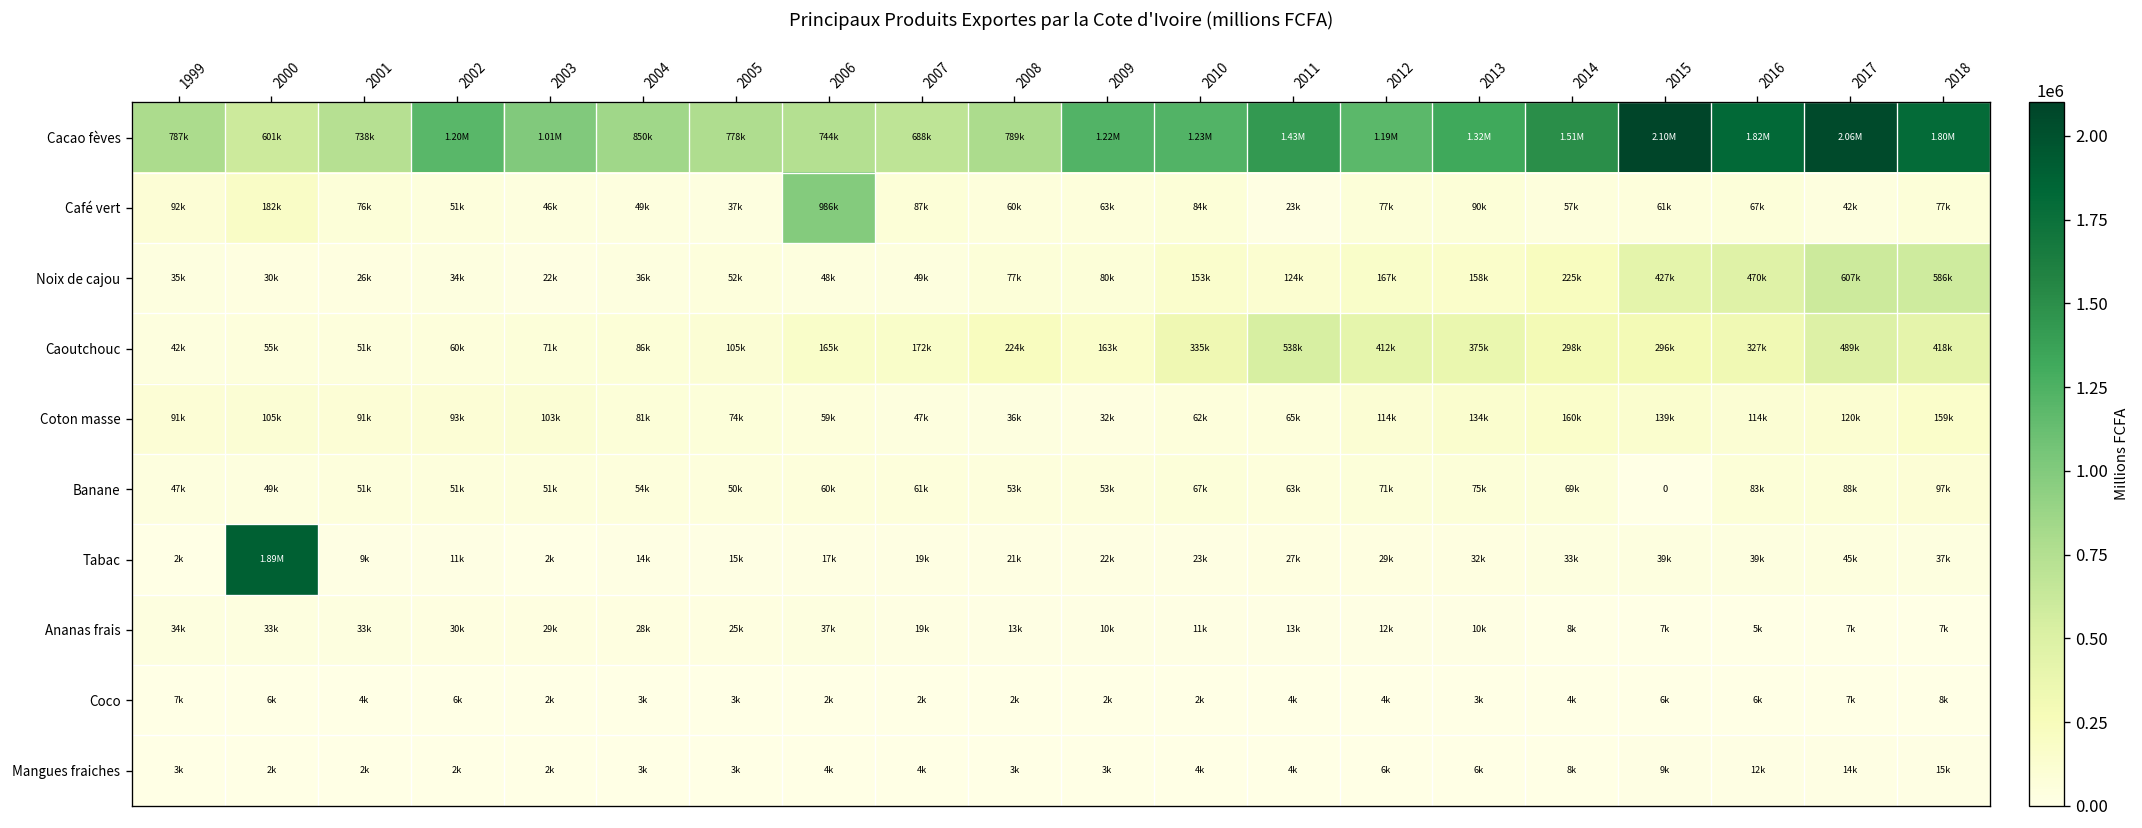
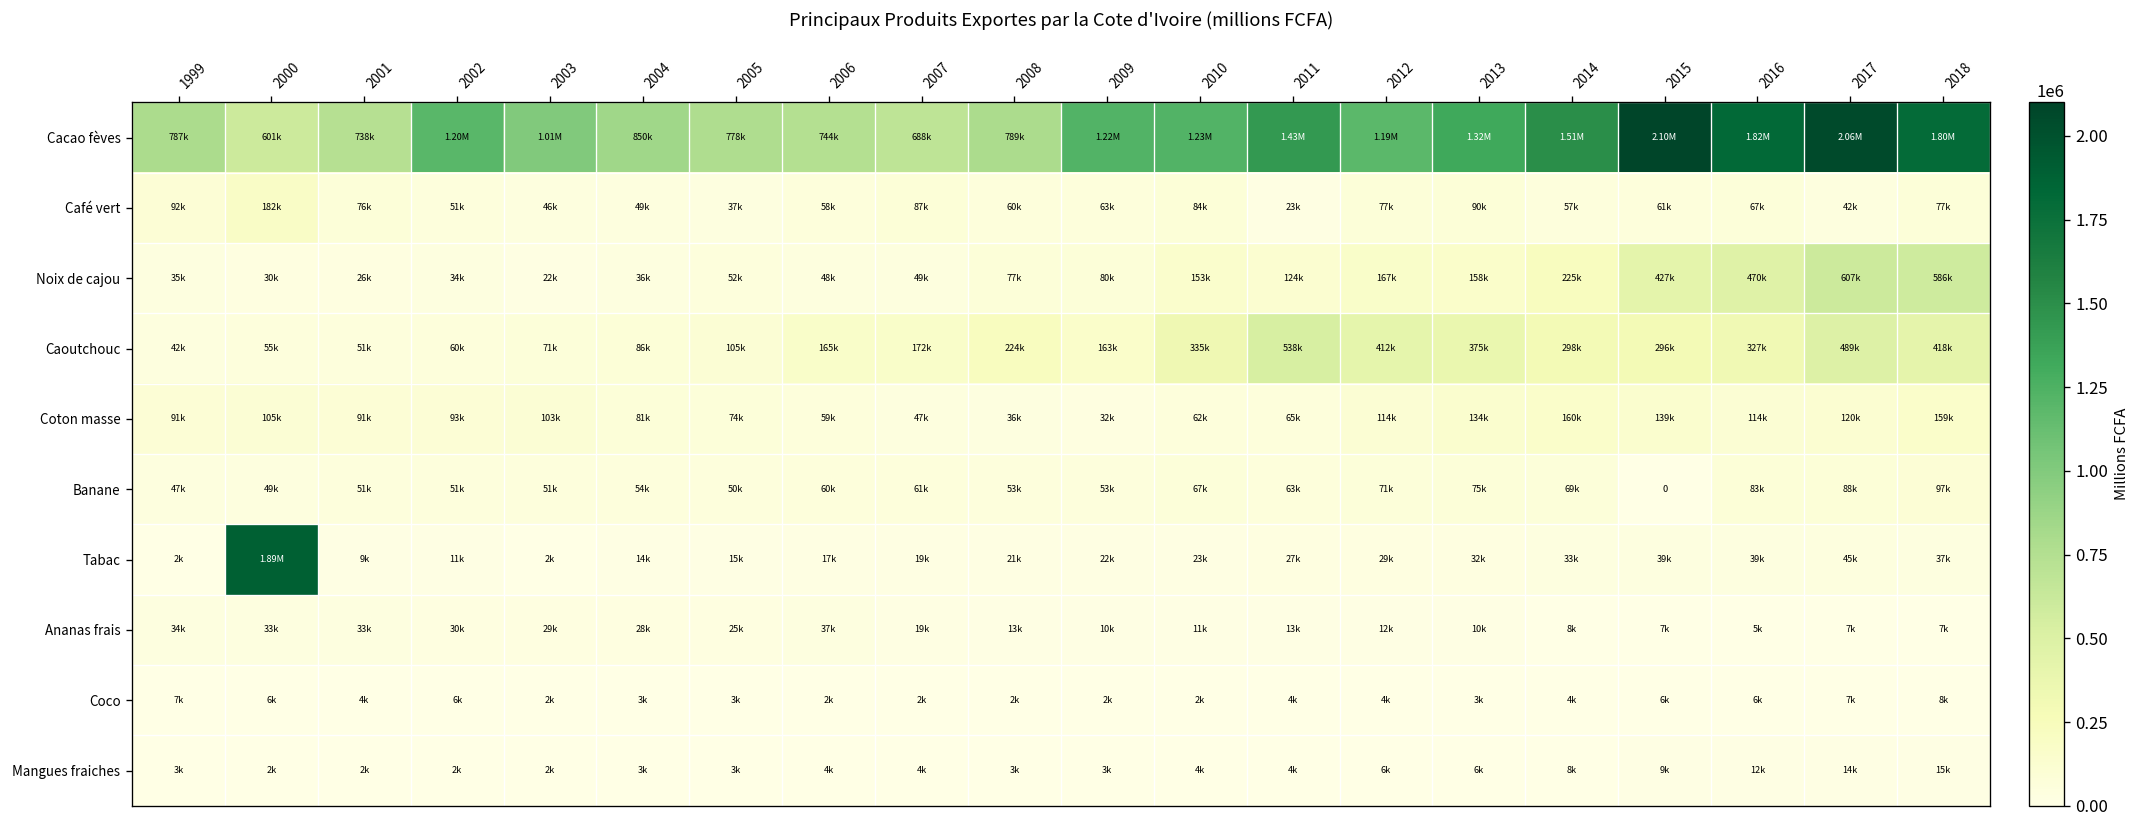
  {
    "Cacao fèves": {
      "1999": "787k",
      "2000": "601k",
      "2001": "738k",
      "2002": "1.20M",
      "2003": "1.01M",
      "2004": "850k",
      "2005": "778k",
      "2006": "744k",
      "2007": "688k",
      "2008": "789k",
      "2009": "1.22M",
      "2010": "1.23M",
      "2011": "1.43M",
      "2012": "1.19M",
      "2013": "1.32M",
      "2014": "1.51M",
      "2015": "2.10M",
      "2016": "1.82M",
      "2017": "2.06M",
      "2018": "1.80M"
    },
    "Café vert": {
      "1999": "92k",
      "2000": "182k",
      "2001": "76k",
      "2002": "51k",
      "2003": "46k",
      "2004": "49k",
      "2005": "37k",
-     "2006": "986k",
+     "2006": "58k",
      "2007": "87k",
      "2008": "60k",
      "2009": "63k",
      "2010": "84k",
      "2011": "23k",
      "2012": "77k",
      "2013": "90k",
      "2014": "57k",
      "2015": "61k",
      "2016": "67k",
      "2017": "42k",
      "2018": "77k"
    },
    "Noix de cajou": {
      "1999": "35k",
      "2000": "30k",
      "2001": "26k",
      "2002": "34k",
      "2003": "22k",
      "2004": "36k",
      "2005": "52k",
      "2006": "48k",
      "2007": "49k",
      "2008": "77k",
      "2009": "80k",
      "2010": "153k",
      "2011": "124k",
      "2012": "167k",
      "2013": "158k",
      "2014": "225k",
      "2015": "427k",
      "2016": "470k",
      "2017": "607k",
      "2018": "586k"
    },
    "Caoutchouc": {
      "1999": "42k",
      "2000": "55k",
      "2001": "51k",
      "2002": "60k",
      "2003": "71k",
      "2004": "86k",
      "2005": "105k",
      "2006": "165k",
      "2007": "172k",
      "2008": "224k",
      "2009": "163k",
      "2010": "335k",
      "2011": "538k",
      "2012": "412k",
      "2013": "375k",
      "2014": "298k",
      "2015": "296k",
      "2016": "327k",
      "2017": "489k",
      "2018": "418k"
    },
    "Coton masse": {
      "1999": "91k",
      "2000": "105k",
      "2001": "91k",
      "2002": "93k",
      "2003": "103k",
      "2004": "81k",
      "2005": "74k",
      "2006": "59k",
      "2007": "47k",
      "2008": "36k",
      "2009": "32k",
      "2010": "62k",
      "2011": "65k",
      "2012": "114k",
      "2013": "134k",
      "2014": "160k",
      "2015": "139k",
      "2016": "114k",
      "2017": "120k",
      "2018": "159k"
    },
    "Banane": {
      "1999": "47k",
      "2000": "49k",
      "2001": "51k",
      "2002": "51k",
      "2003": "51k",
      "2004": "54k",
      "2005": "50k",
      "2006": "60k",
      "2007": "61k",
      "2008": "53k",
      "2009": "53k",
      "2010": "67k",
      "2011": "63k",
      "2012": "71k",
      "2013": "75k",
      "2014": "69k",
      "2015": "0",
      "2016": "83k",
      "2017": "88k",
      "2018": "97k"
    },
    "Tabac": {
      "1999": "2k",
      "2000": "1.89M",
      "2001": "9k",
      "2002": "11k",
      "2003": "2k",
      "2004": "14k",
      "2005": "15k",
      "2006": "17k",
      "2007": "19k",
      "2008": "21k",
      "2009": "22k",
      "2010": "23k",
      "2011": "27k",
      "2012": "29k",
      "2013": "32k",
      "2014": "33k",
      "2015": "39k",
      "2016": "39k",
      "2017": "45k",
      "2018": "37k"
    },
    "Ananas frais": {
      "1999": "34k",
      "2000": "33k",
      "2001": "33k",
      "2002": "30k",
      "2003": "29k",
      "2004": "28k",
      "2005": "25k",
      "2006": "37k",
      "2007": "19k",
      "2008": "13k",
      "2009": "10k",
      "2010": "11k",
      "2011": "13k",
      "2012": "12k",
      "2013": "10k",
      "2014": "8k",
      "2015": "7k",
      "2016": "5k",
      "2017": "7k",
      "2018": "7k"
    },
    "Coco": {
      "1999": "7k",
      "2000": "6k",
      "2001": "4k",
      "2002": "6k",
      "2003": "2k",
      "2004": "3k",
      "2005": "3k",
      "2006": "2k",
      "2007": "2k",
      "2008": "2k",
      "2009": "2k",
      "2010": "2k",
      "2011": "4k",
      "2012": "4k",
      "2013": "3k",
      "2014": "4k",
      "2015": "6k",
      "2016": "6k",
      "2017": "7k",
      "2018": "8k"
    },
    "Mangues fraiches": {
      "1999": "3k",
      "2000": "2k",
      "2001": "2k",
      "2002": "2k",
      "2003": "2k",
      "2004": "3k",
      "2005": "3k",
      "2006": "4k",
      "2007": "4k",
      "2008": "3k",
      "2009": "3k",
      "2010": "4k",
      "2011": "4k",
      "2012": "6k",
      "2013": "6k",
      "2014": "8k",
      "2015": "9k",
      "2016": "12k",
      "2017": "14k",
      "2018": "15k"
    }
  }
